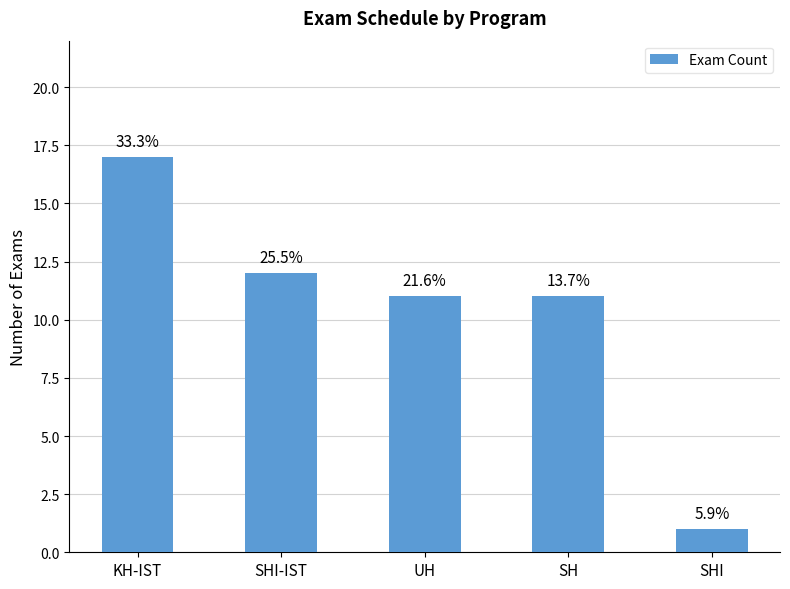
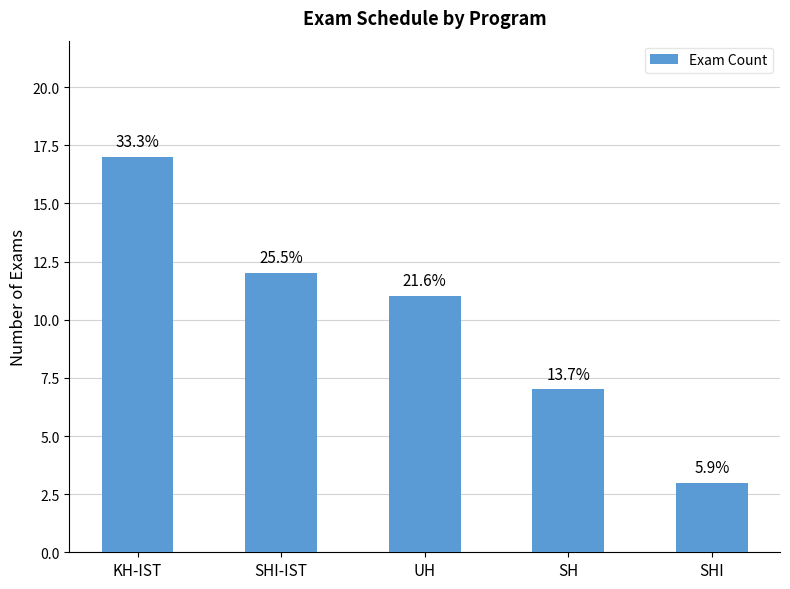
  {
-   "SH": 11,
-   "SHI": 1
+   "SH": 7,
+   "SHI": 3
  }
